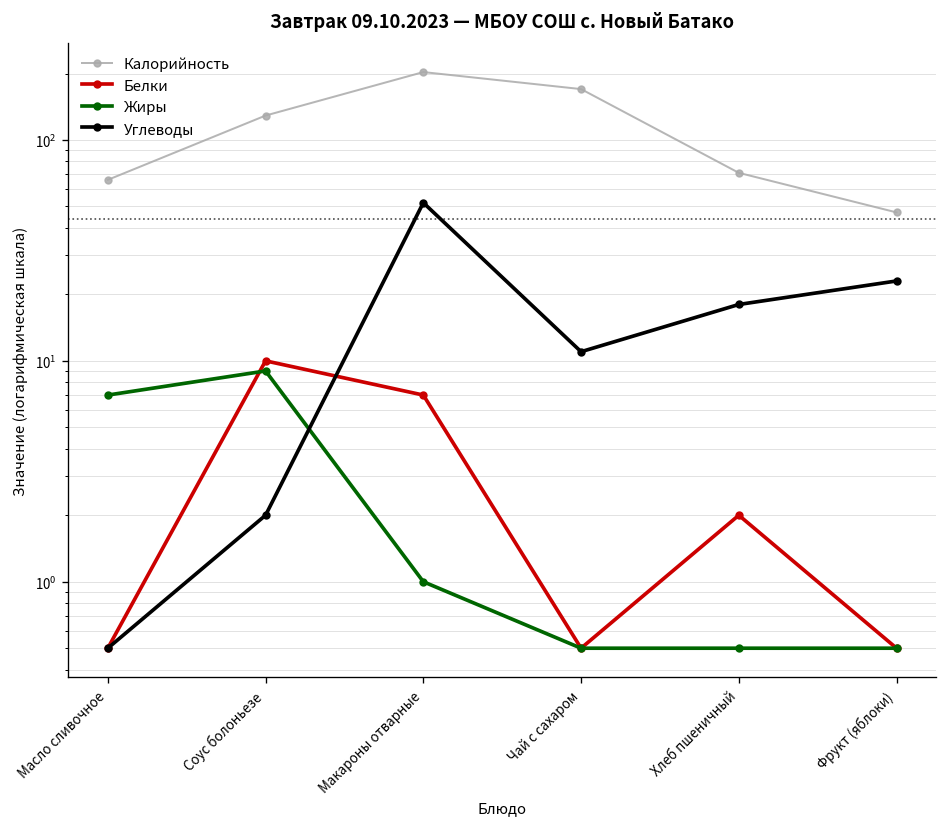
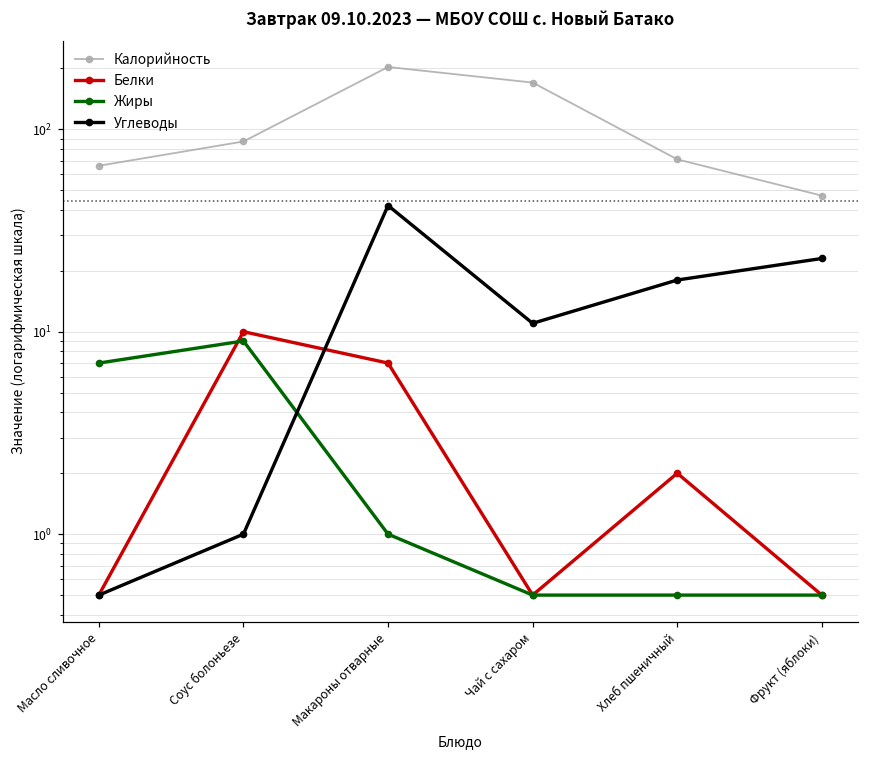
  {
    "Калорийность": {
      "Масло сливочное": 66,
-     "Соус болоньезе": 130,
+     "Соус болоньезе": 90,
      "Макароны отварные": 200,
      "Чай с сахаром": 170,
      "Хлеб пшеничный": 71,
      "Фрукт (яблоки)": 47
    },
    "Белки": {
      "Соус болоньезе": 10,
      "Макароны отварные": 7,
      "Хлеб пшеничный": 2
    },
    "Жиры": {
      "Масло сливочное": 7,
      "Соус болоньезе": 9,
      "Макароны отварные": 1,
      "Хлеб пшеничный": 0.50
    },
    "Углеводы": {
-     "Соус болоньезе": 2,
-     "Макароны отварные": 52,
+     "Соус болоньезе": 1,
+     "Макароны отварные": 42,
      "Чай с сахаром": 11,
      "Хлеб пшеничный": 18,
      "Фрукт (яблоки)": 23
    }
  }
